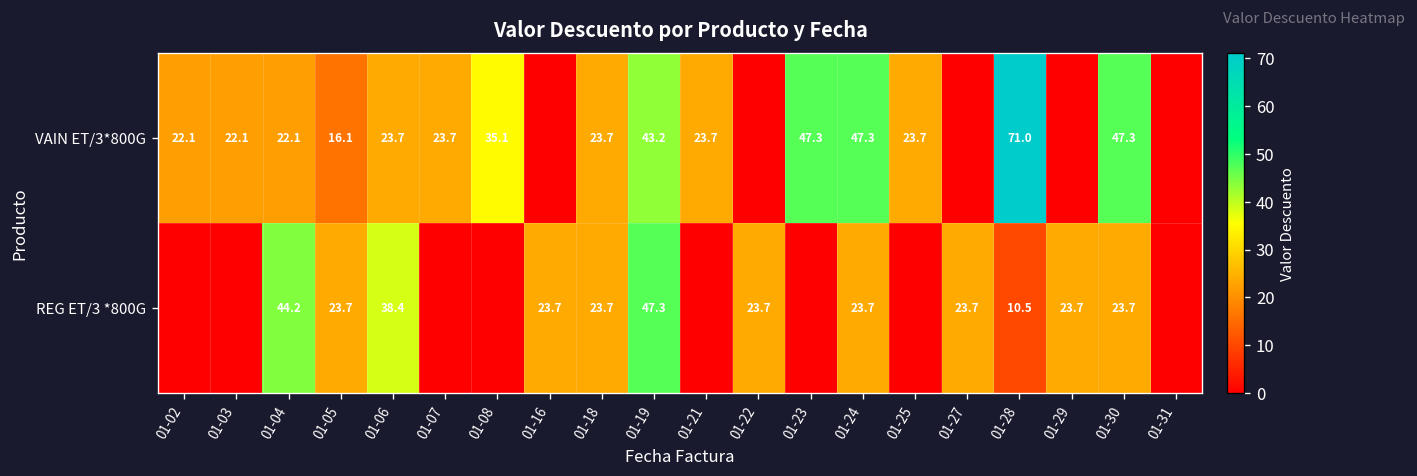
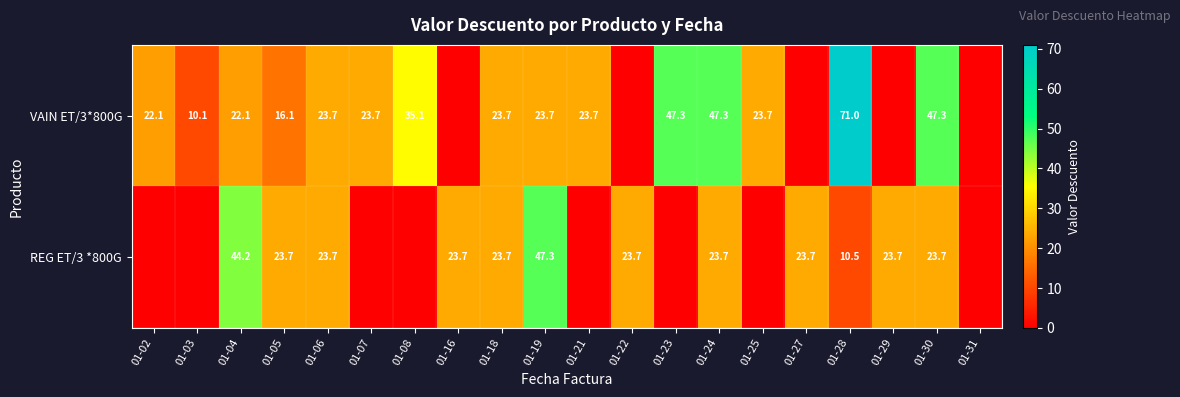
  {
    "VAIN ET/3*800G": {
      "01-02": 22.1,
-     "01-03": 22.1,
+     "01-03": 10.1,
      "01-04": 22.1,
      "01-05": 16.1,
      "01-06": 23.7,
      "01-07": 23.7,
      "01-08": 35.1,
      "01-18": 23.7,
-     "01-19": 43.2,
+     "01-19": 23.7,
      "01-21": 23.7,
      "01-23": 47.3,
      "01-24": 47.3,
      "01-25": 23.7,
      "01-28": 71.0,
      "01-30": 47.3
    },
    "REG ET/3 *800G": {
      "01-04": 44.2,
      "01-05": 23.7,
-     "01-06": 38.4,
+     "01-06": 23.7,
      "01-16": 23.7,
      "01-18": 23.7,
      "01-19": 47.3,
      "01-22": 23.7,
      "01-24": 23.7,
      "01-27": 23.7,
      "01-28": 10.5,
      "01-29": 23.7,
      "01-30": 23.7
    }
  }
